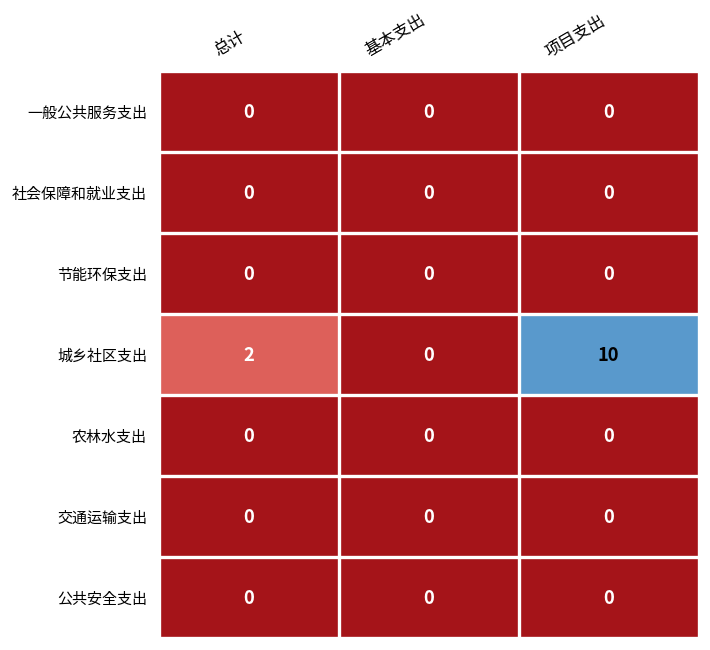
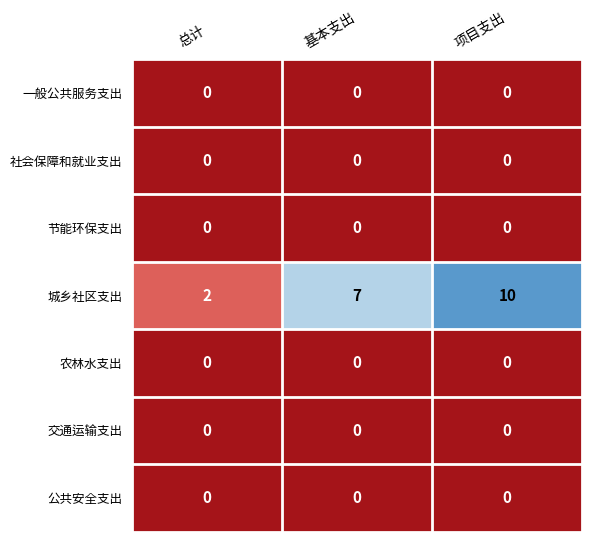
  {
    "一般公共服务支出": {
      "总计": 0,
      "基本支出": 0,
      "项目支出": 0
    },
    "社会保障和就业支出": {
      "总计": 0,
      "基本支出": 0,
      "项目支出": 0
    },
    "节能环保支出": {
      "总计": 0,
      "基本支出": 0,
      "项目支出": 0
    },
    "城乡社区支出": {
      "总计": 2,
-     "基本支出": 0,
+     "基本支出": 7,
      "项目支出": 10
    },
    "农林水支出": {
      "总计": 0,
      "基本支出": 0,
      "项目支出": 0
    },
    "交通运输支出": {
      "总计": 0,
      "基本支出": 0,
      "项目支出": 0
    },
    "公共安全支出": {
      "总计": 0,
      "基本支出": 0,
      "项目支出": 0
    }
  }
